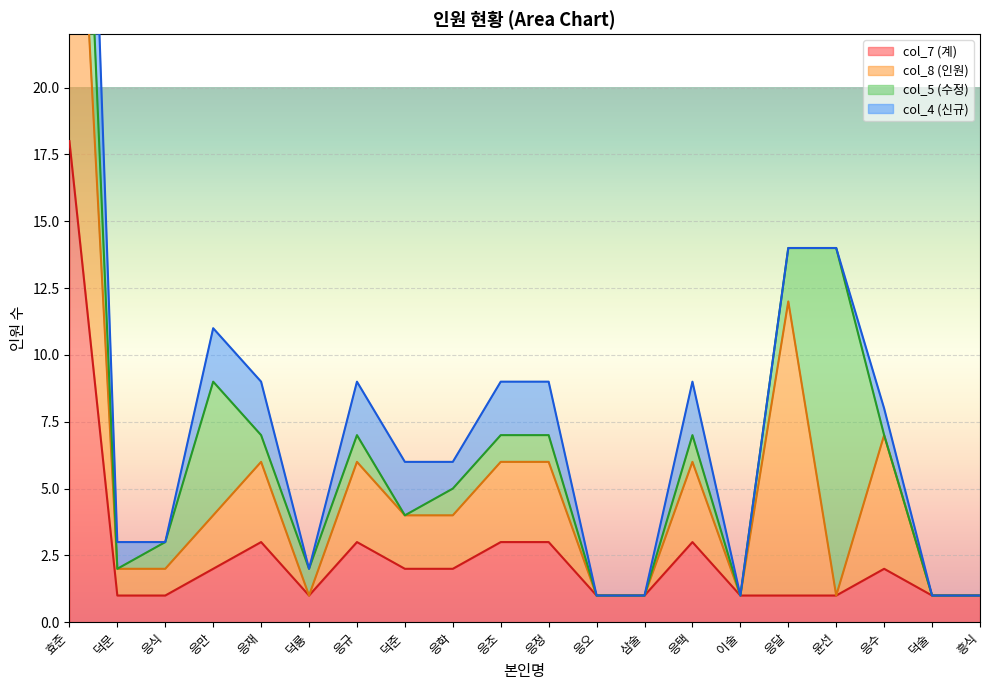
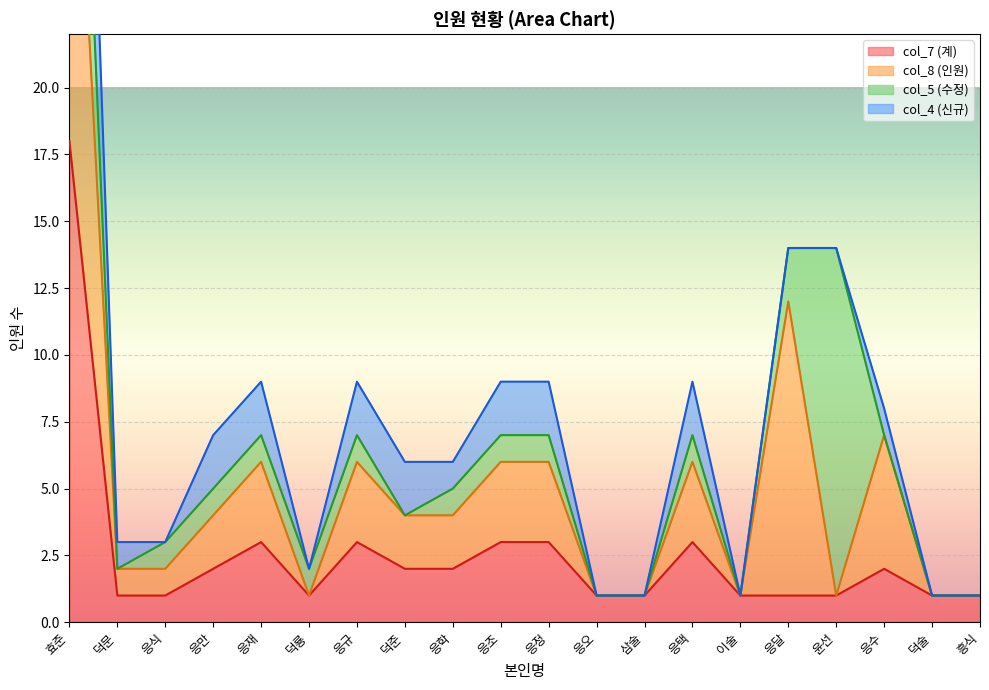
  {
    "col_7 (계)": {
      "효준": 18,
      "덕문": 1,
      "응식": 1,
      "응만": 2,
      "응재": 3,
      "응규": 3,
      "덕준": 2,
      "응학": 2,
      "응조": 3,
      "응정": 3,
      "응택": 3,
      "응달": 1,
      "응수": 2
    },
    "col_8 (인원)": {
      "응식": 1,
      "응만": 2,
      "응재": 3,
      "응규": 3,
      "응학": 2,
      "응조": 3,
      "응정": 3,
      "응택": 3,
      "응달": 11
    },
    "col_5 (수정)": {
-     "응만": 5,
+     "응만": 1,
      "응재": 1,
      "응규": 1,
      "응학": 1,
      "응조": 1,
      "응정": 1,
      "응택": 1
    },
    "col_4 (신규)": {
      "덕문": 1,
      "응만": 2,
      "응재": 2,
      "응규": 2,
      "덕준": 2,
      "응학": 1,
      "응조": 2,
      "응정": 2,
      "응택": 2,
      "응수": 1
    }
  }
